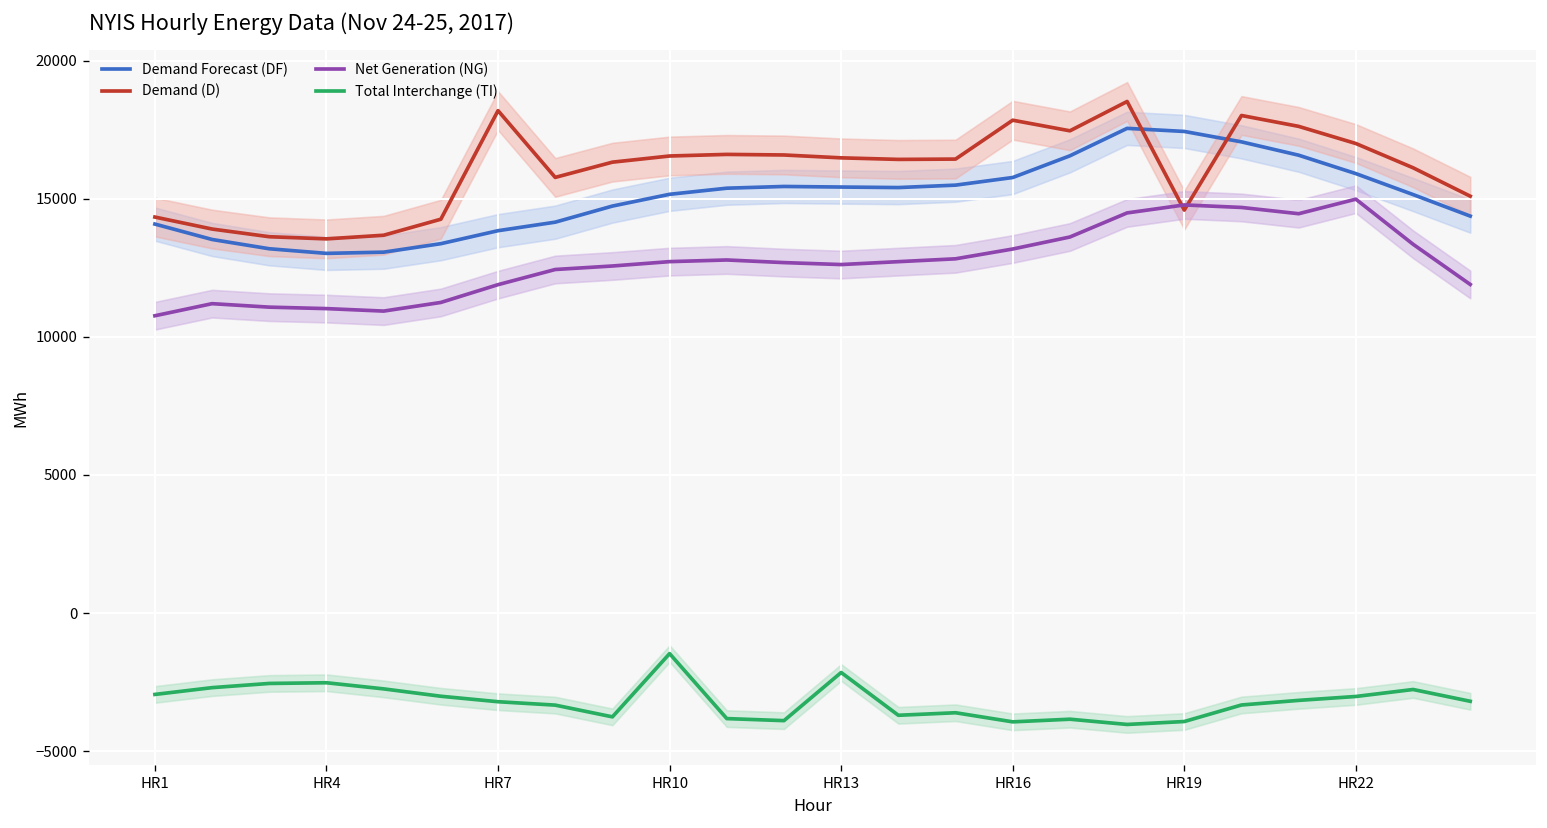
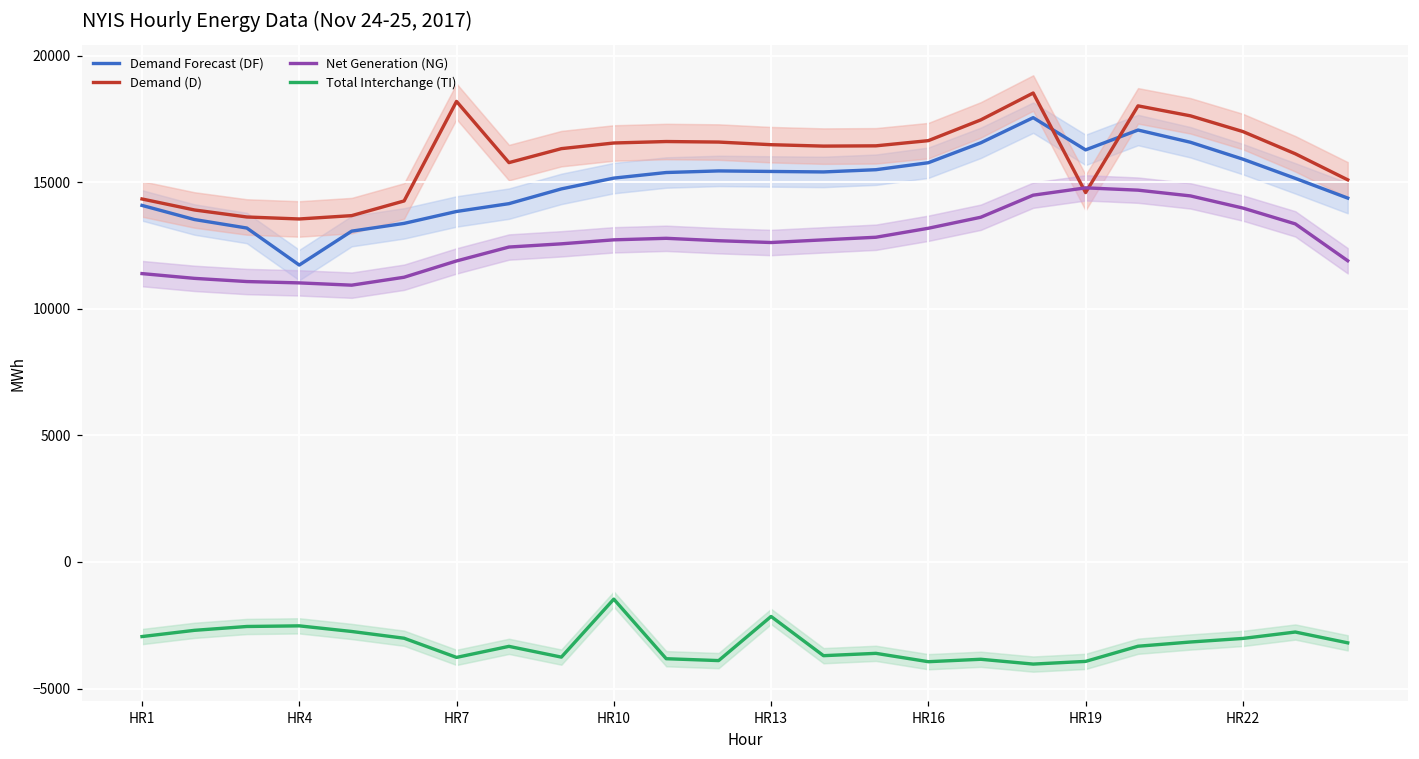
  {
    "Demand Forecast (DF)": {
      "HR1": 14100,
-     "HR4": 13000,
+     "HR4": 11700,
      "HR7": 13800,
      "HR10": 15200,
      "HR13": 15400,
      "HR16": 15800,
-     "HR19": 17400,
+     "HR19": 16300,
      "HR22": 15900
    },
    "Demand (D)": {
      "HR1": 14300,
      "HR7": 18200,
      "HR10": 16500,
      "HR13": 16500,
-     "HR16": 17800,
+     "HR16": 16600,
      "HR19": 14600,
      "HR22": 17000
    },
    "Net Generation (NG)": {
-     "HR1": 10800,
+     "HR1": 11400,
      "HR4": 11000,
      "HR7": 11900,
      "HR10": 12700,
      "HR13": 12600,
      "HR16": 13200,
      "HR19": 14800,
-     "HR22": 15000
+     "HR22": 14000
    },
    "Total Interchange (TI)": {
      "HR1": -2900,
      "HR4": -2500,
-     "HR7": -3200,
+     "HR7": -3800,
      "HR10": -1500,
      "HR13": -2200,
      "HR16": -3900,
      "HR19": -3900,
      "HR22": -3000
    }
  }
